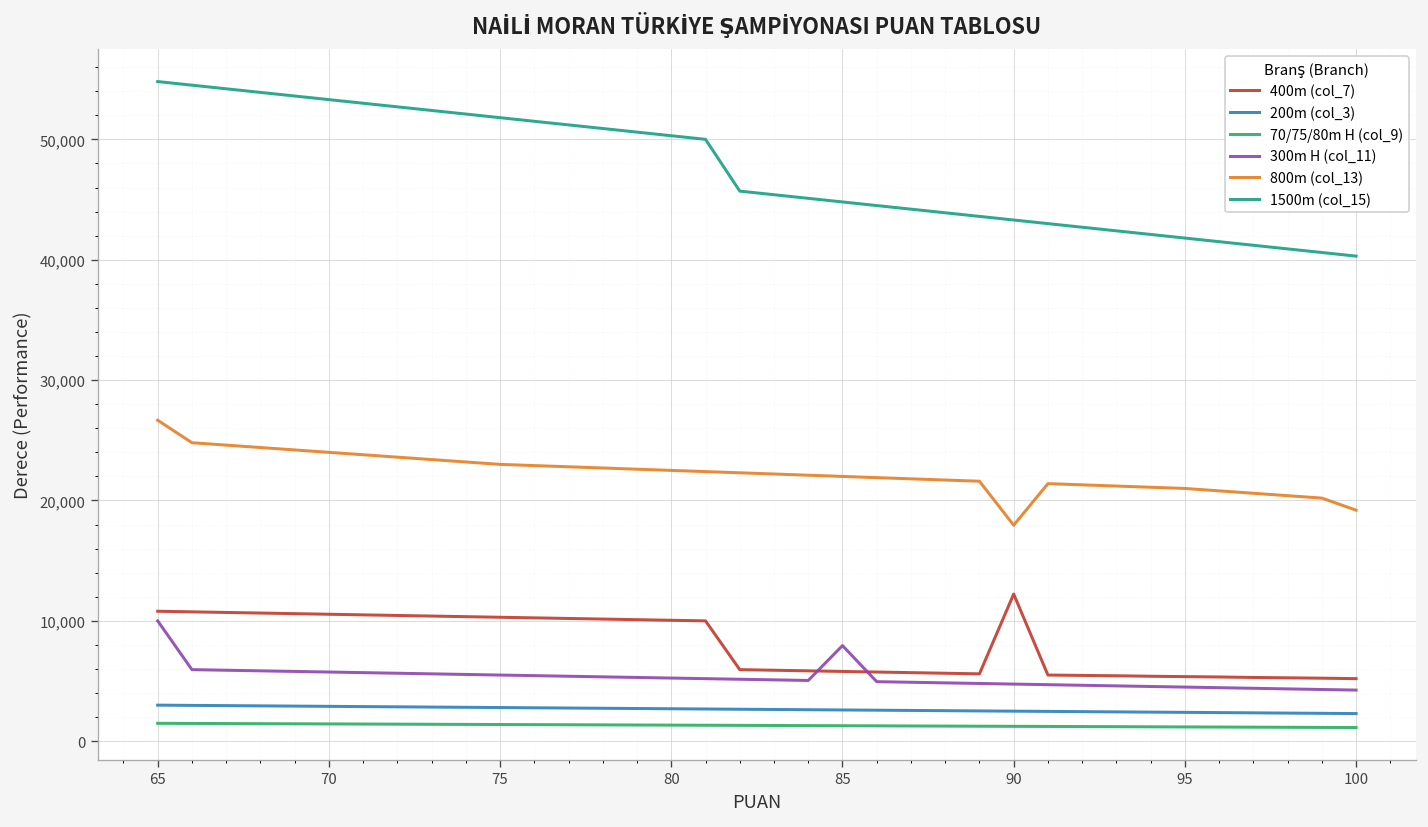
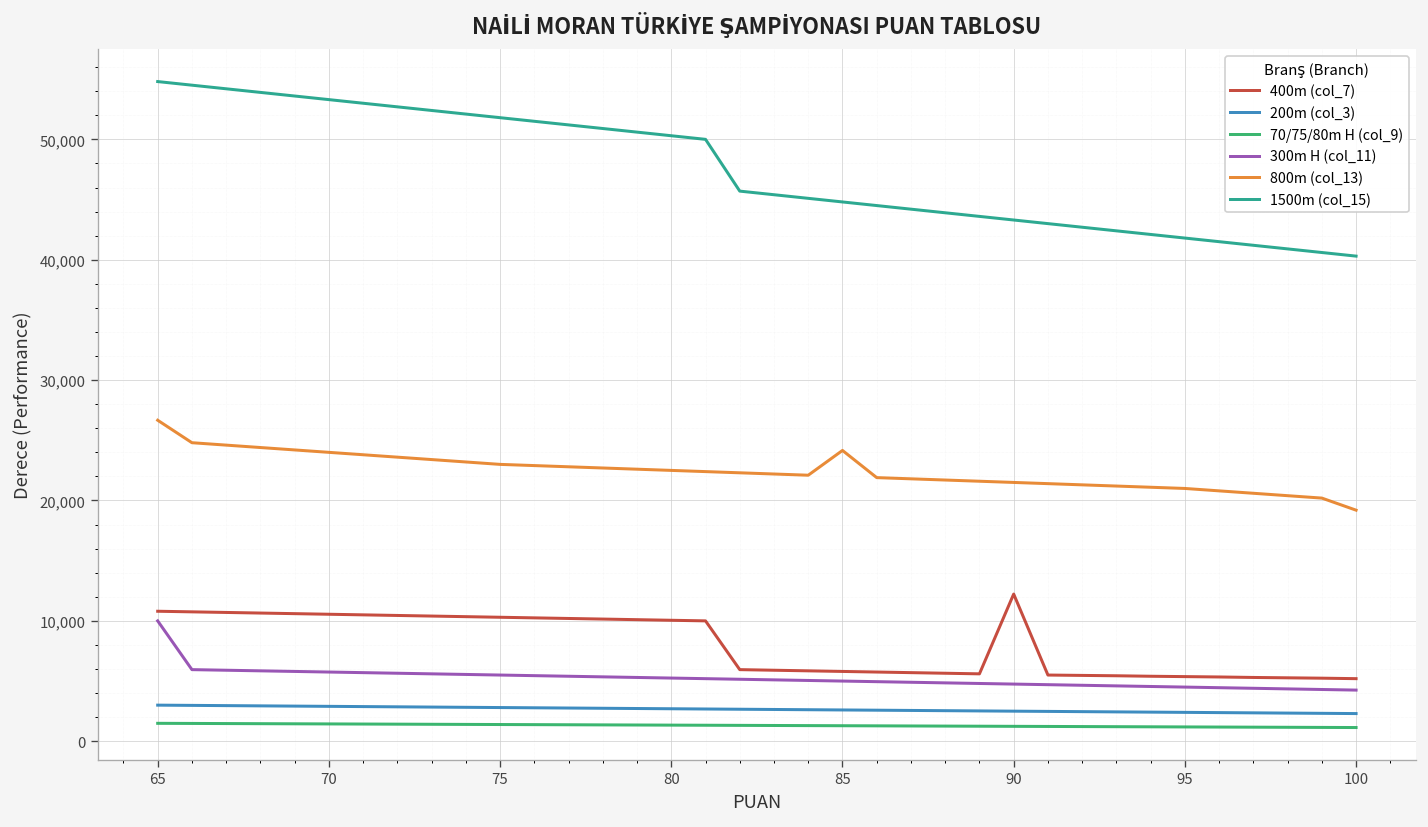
  {
    "400m (col_7)": {
      "65": "10,800",
      "70": "10,600",
      "75": "10,300",
      "80": "10,100",
      "85": "5,800",
      "90": "12,200",
      "95": "5,400",
      "100": "5,200"
    },
    "200m (col_3)": {
      "65": "3,000",
      "70": "2,900",
      "75": "2,800",
      "80": "2,700",
      "85": "2,600",
      "90": "2,500",
      "95": "2,400",
      "100": "2,300"
    },
    "300m H (col_11)": {
      "65": "10,000",
      "70": "5,800",
      "75": "5,500",
      "80": "5,300",
-     "85": "7,900",
+     "85": "5,000",
      "90": "4,800",
      "95": "4,500",
      "100": "4,300"
    },
    "800m (col_13)": {
      "65": "26,700",
      "70": "24,000",
      "75": "23,000",
      "80": "22,500",
-     "85": "22,000",
-     "90": "17,900",
+     "85": "24,200",
+     "90": "21,500",
      "95": "21,000",
      "100": "19,200"
    }
  }
